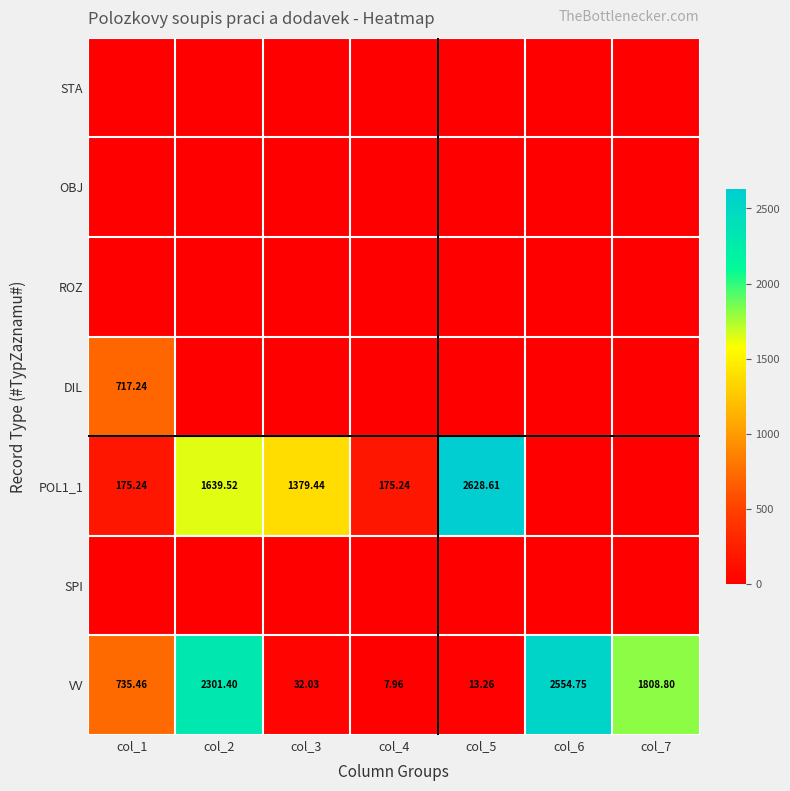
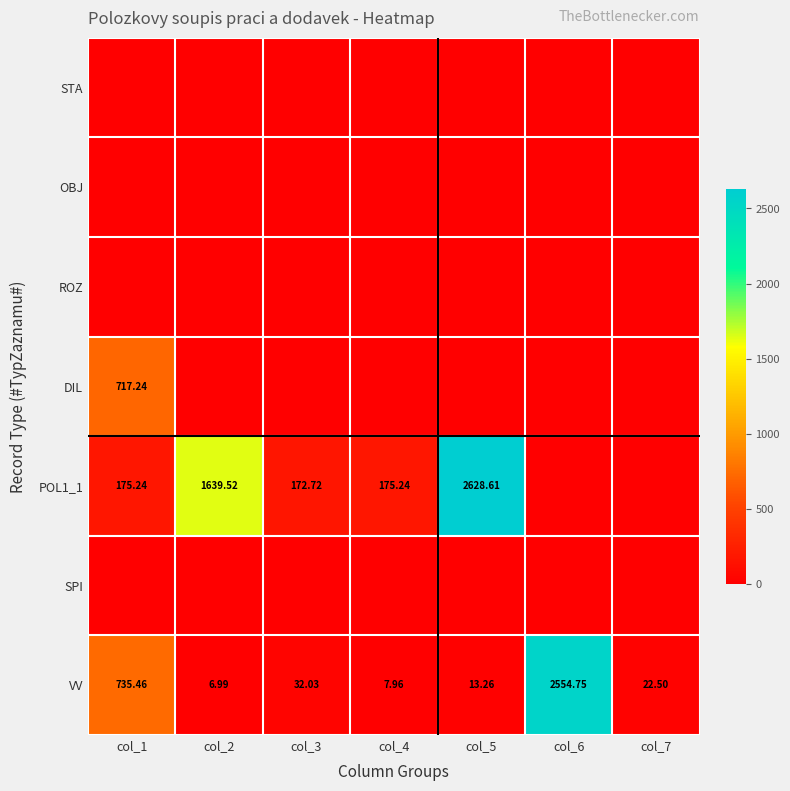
  {
    "DIL": {
      "col_1": 717.24
    },
    "POL1_1": {
      "col_1": 175.24,
      "col_2": 1639.52,
-     "col_3": 1379.44,
+     "col_3": 172.72,
      "col_4": 175.24,
      "col_5": 2628.61
    },
    "VV": {
      "col_1": 735.46,
-     "col_2": 2301.40,
+     "col_2": 6.99,
      "col_3": 32.03,
      "col_4": 7.96,
      "col_5": 13.26,
      "col_6": 2554.75,
-     "col_7": 1808.80
+     "col_7": 22.50
    }
  }
